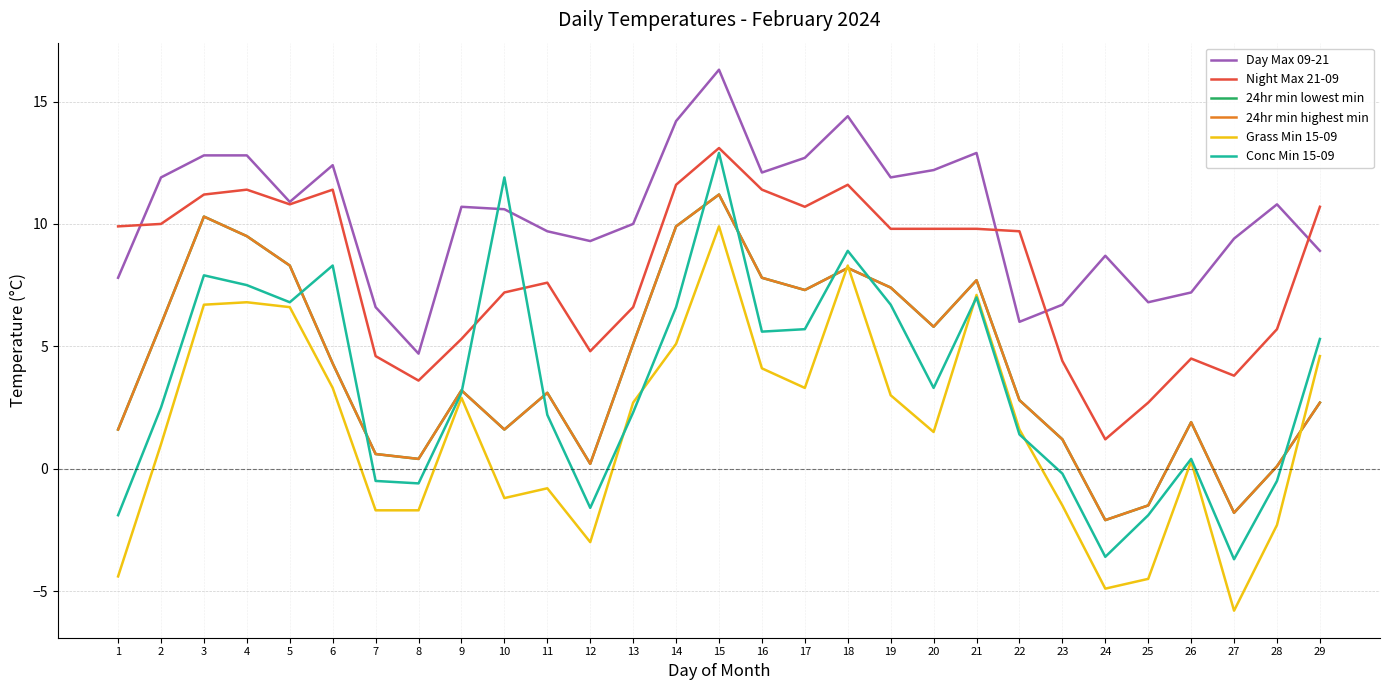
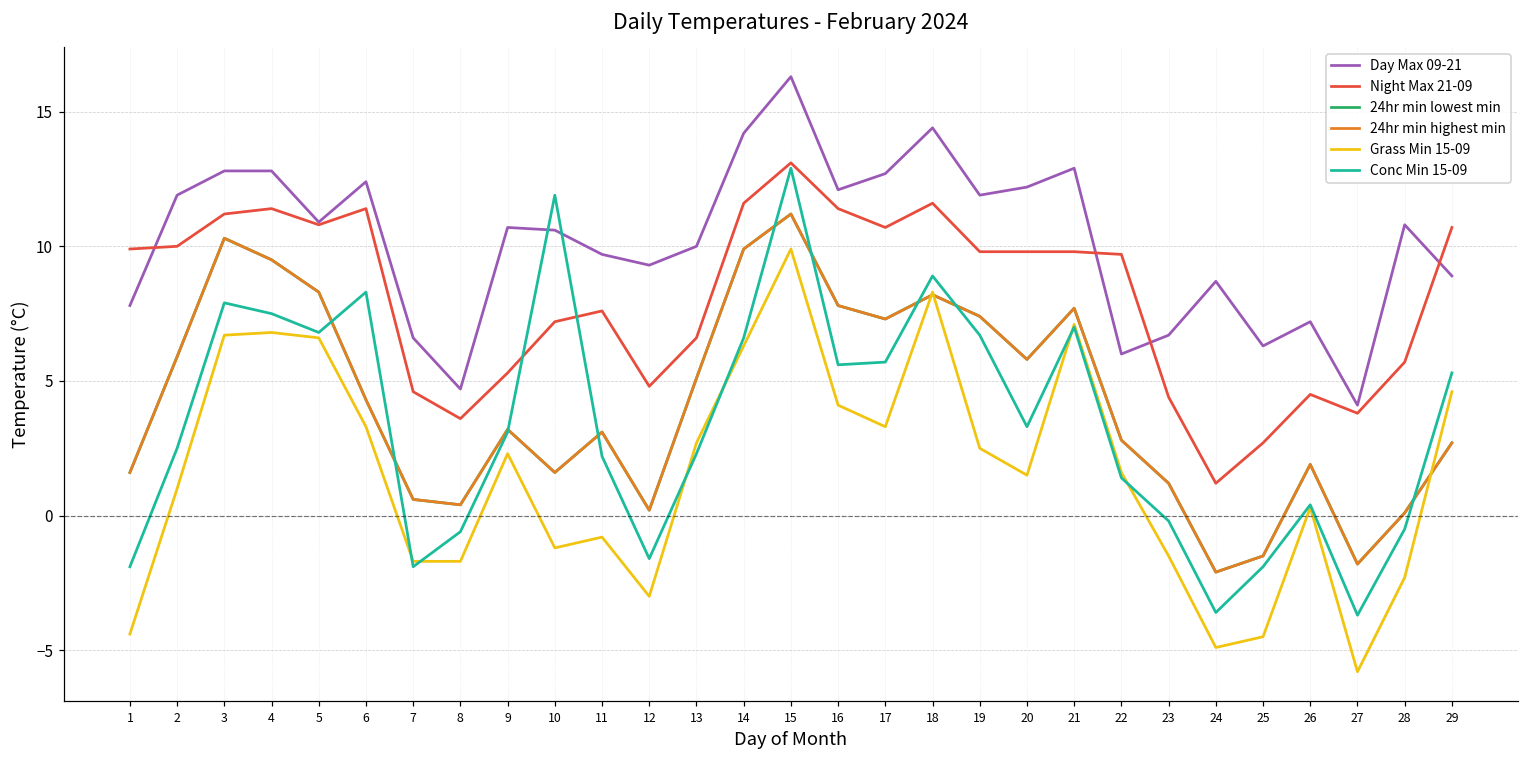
  {
    "Day Max 09-21": {
      "1": 7.8,
      "2": 11.9,
      "3": 12.8,
      "4": 12.8,
      "6": 12.4,
      "7": 6.6,
      "8": 4.7,
      "9": 10.7,
      "10": 10.6,
      "11": 9.7,
      "12": 9.3,
      "13": 10.0,
      "14": 14.2,
      "15": 16.3,
      "16": 12.1,
      "17": 12.7,
      "18": 14.4,
      "19": 11.9,
      "20": 12.2,
      "21": 12.9,
      "22": 6.0,
      "23": 6.7,
      "24": 8.7,
-     "25": 6.8,
+     "25": 6.3,
      "26": 7.2,
-     "27": 9.4,
+     "27": 4.1,
      "28": 10.8,
      "29": 8.9
    },
    "Grass Min 15-09": {
      "1": -4.4,
      "2": 1.0,
      "3": 6.7,
      "4": 6.8,
      "5": 6.6,
      "6": 3.3,
      "7": -1.7,
      "8": -1.7,
-     "9": 2.9,
+     "9": 2.3,
      "10": -1.2,
      "11": -0.8,
      "12": -3.0,
      "13": 2.7,
-     "14": 5.1,
+     "14": 6.3,
      "15": 9.9,
      "16": 4.1,
      "17": 3.3,
-     "19": 3.0,
+     "19": 2.5,
      "20": 1.5,
      "22": 1.6,
      "23": -1.5,
      "24": -4.9,
      "25": -4.5,
      "27": -5.8,
      "28": -2.3,
      "29": 4.6
    },
    "Conc Min 15-09": {
      "1": -1.9,
      "2": 2.5,
      "3": 7.9,
      "4": 7.5,
      "5": 6.8,
      "6": 8.3,
-     "7": -0.5,
+     "7": -1.9,
      "8": -0.6,
      "10": 11.9,
      "11": 2.2,
      "12": -1.6,
      "13": 2.3,
      "14": 6.6,
      "15": 12.9,
      "16": 5.6,
      "17": 5.7,
      "18": 8.9,
      "19": 6.7,
      "20": 3.3,
      "22": 1.4,
      "23": -0.2,
      "24": -3.6,
      "25": -1.9,
      "27": -3.7,
      "28": -0.5,
      "29": 5.3
    }
  }
